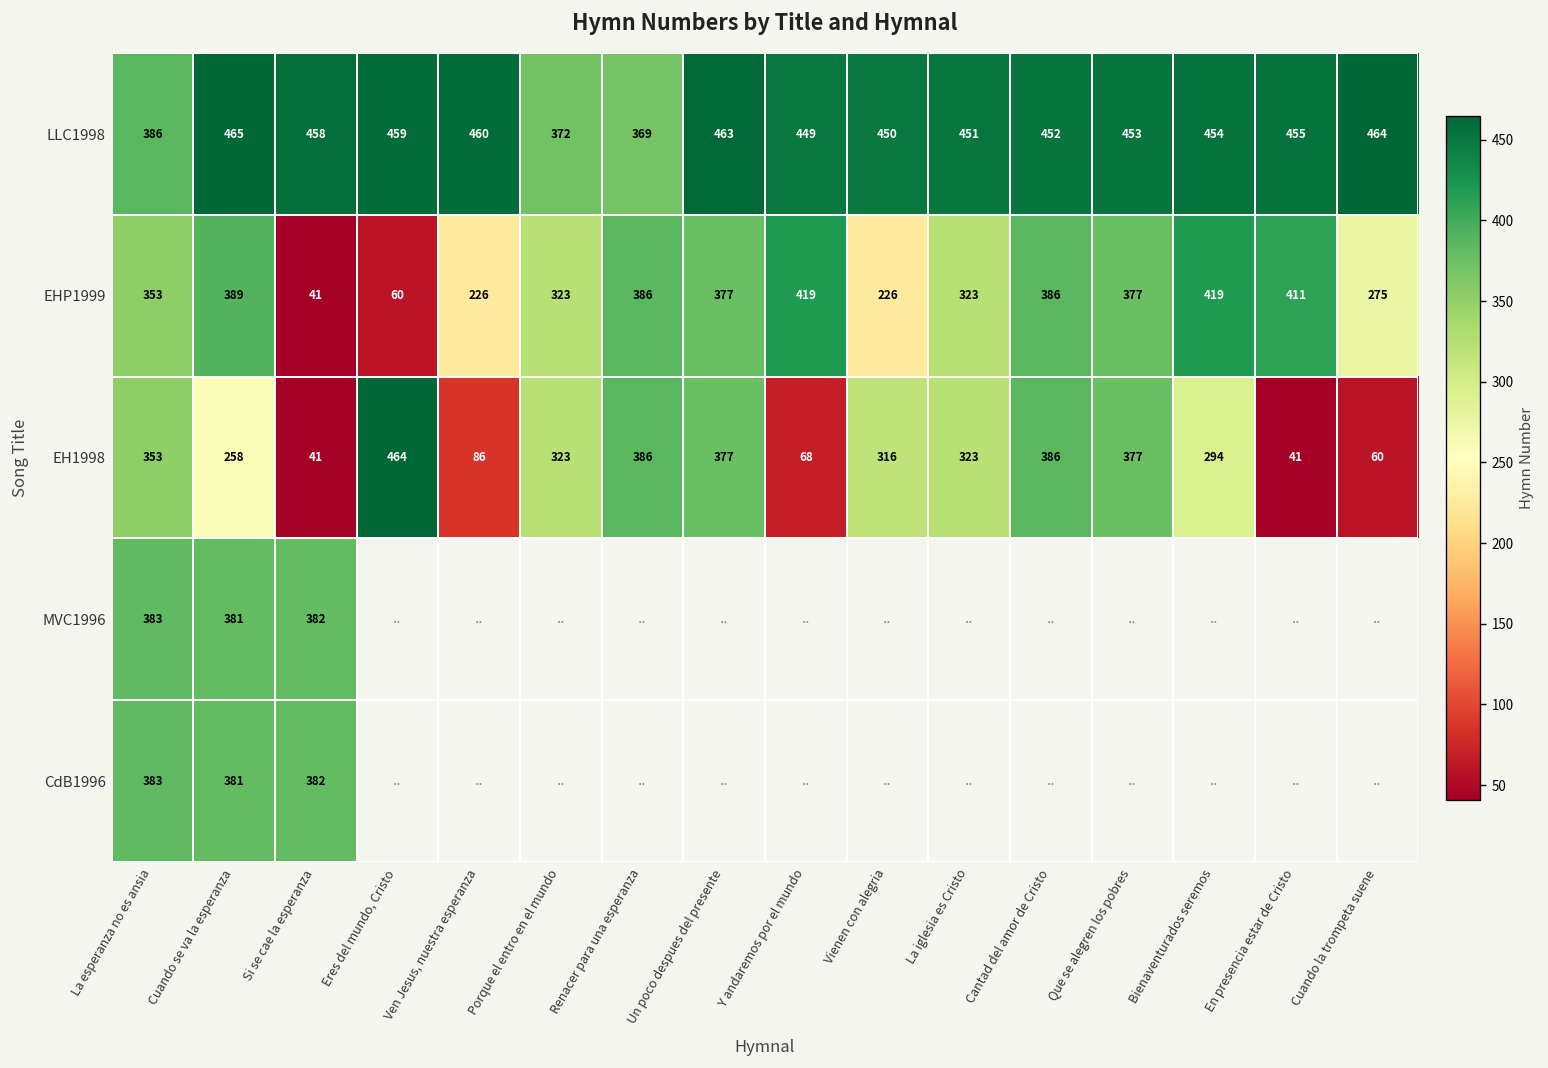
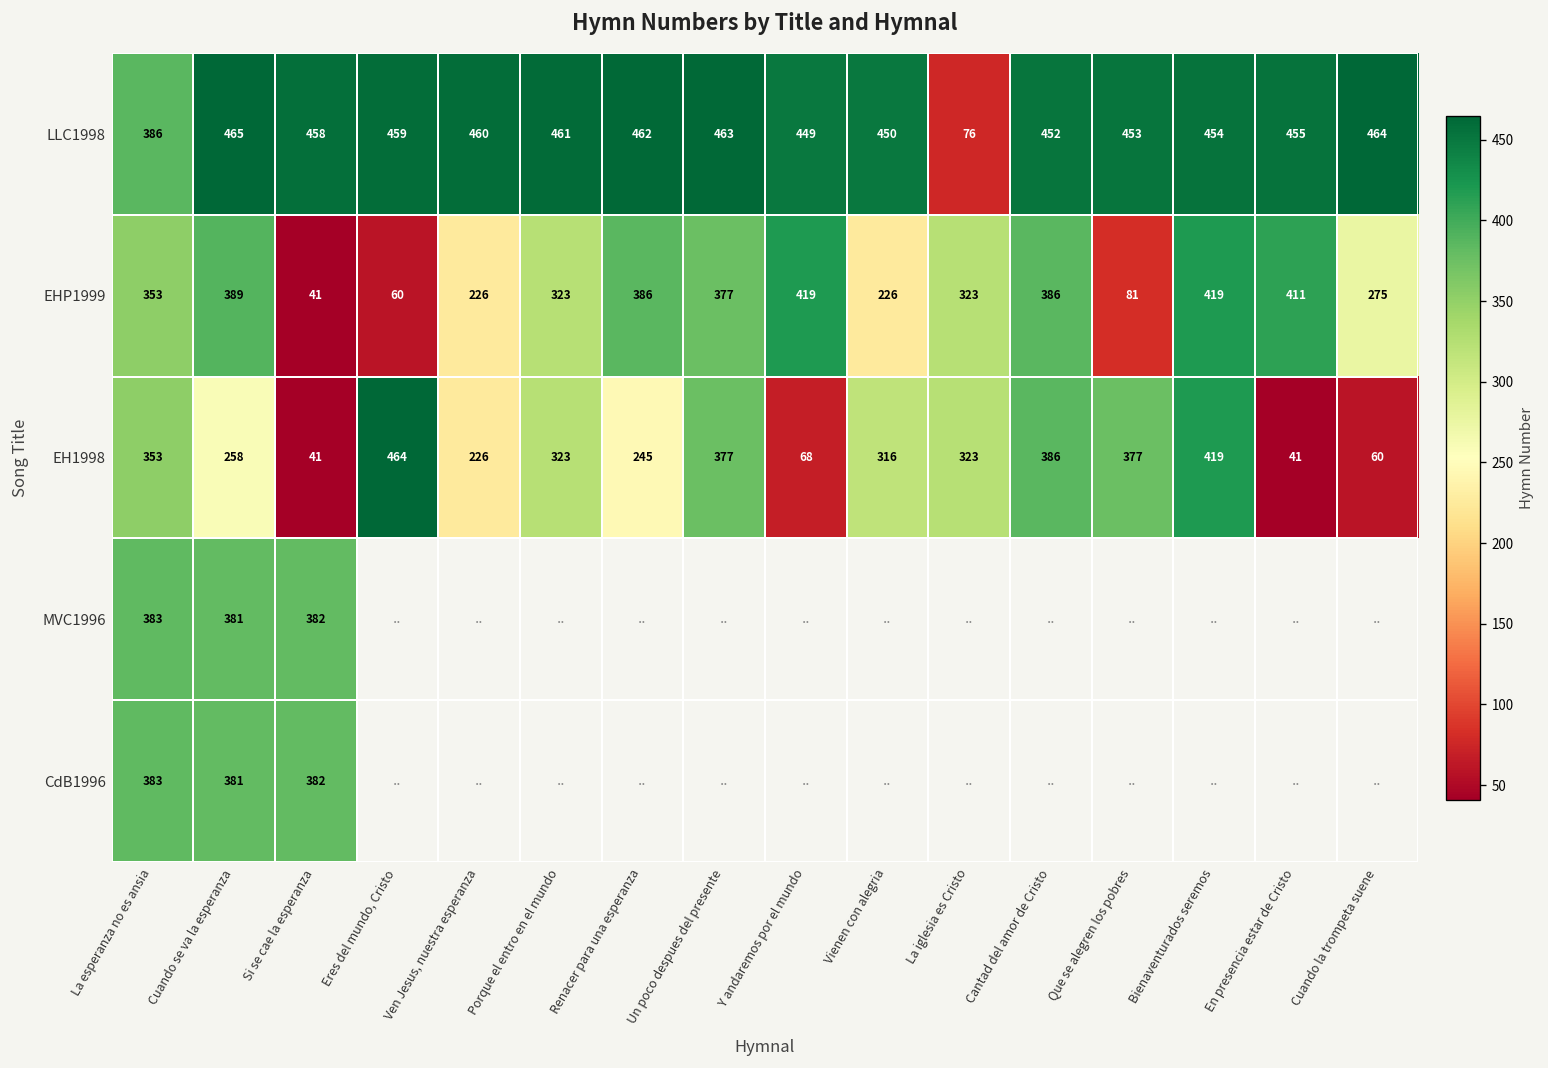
  {
    "LLC1998": {
      "La esperanza no es ansia": 386,
      "Cuando se va la esperanza": 465,
      "Si se cae la esperanza": 458,
      "Eres del mundo, Cristo": 459,
      "Ven Jesus, nuestra esperanza": 460,
-     "Porque el entro en el mundo": 372,
-     "Renacer para una esperanza": 369,
+     "Porque el entro en el mundo": 461,
+     "Renacer para una esperanza": 462,
      "Un poco despues del presente": 463,
      "Y andaremos por el mundo": 449,
      "Vienen con alegria": 450,
-     "La iglesia es Cristo": 451,
+     "La iglesia es Cristo": 76,
      "Cantad del amor de Cristo": 452,
      "Que se alegren los pobres": 453,
      "Bienaventurados seremos": 454,
      "En presencia estar de Cristo": 455,
      "Cuando la trompeta suene": 464
    },
    "EHP1999": {
      "La esperanza no es ansia": 353,
      "Cuando se va la esperanza": 389,
      "Si se cae la esperanza": 41,
      "Eres del mundo, Cristo": 60,
      "Ven Jesus, nuestra esperanza": 226,
      "Porque el entro en el mundo": 323,
      "Renacer para una esperanza": 386,
      "Un poco despues del presente": 377,
      "Y andaremos por el mundo": 419,
      "Vienen con alegria": 226,
      "La iglesia es Cristo": 323,
      "Cantad del amor de Cristo": 386,
-     "Que se alegren los pobres": 377,
+     "Que se alegren los pobres": 81,
      "Bienaventurados seremos": 419,
      "En presencia estar de Cristo": 411,
      "Cuando la trompeta suene": 275
    },
    "EH1998": {
      "La esperanza no es ansia": 353,
      "Cuando se va la esperanza": 258,
      "Si se cae la esperanza": 41,
      "Eres del mundo, Cristo": 464,
-     "Ven Jesus, nuestra esperanza": 86,
+     "Ven Jesus, nuestra esperanza": 226,
      "Porque el entro en el mundo": 323,
-     "Renacer para una esperanza": 386,
+     "Renacer para una esperanza": 245,
      "Un poco despues del presente": 377,
      "Y andaremos por el mundo": 68,
      "Vienen con alegria": 316,
      "La iglesia es Cristo": 323,
      "Cantad del amor de Cristo": 386,
      "Que se alegren los pobres": 377,
-     "Bienaventurados seremos": 294,
+     "Bienaventurados seremos": 419,
      "En presencia estar de Cristo": 41,
      "Cuando la trompeta suene": 60
    },
    "MVC1996": {
      "La esperanza no es ansia": 383,
      "Cuando se va la esperanza": 381,
      "Si se cae la esperanza": 382
    },
    "CdB1996": {
      "La esperanza no es ansia": 383,
      "Cuando se va la esperanza": 381,
      "Si se cae la esperanza": 382
    }
  }
